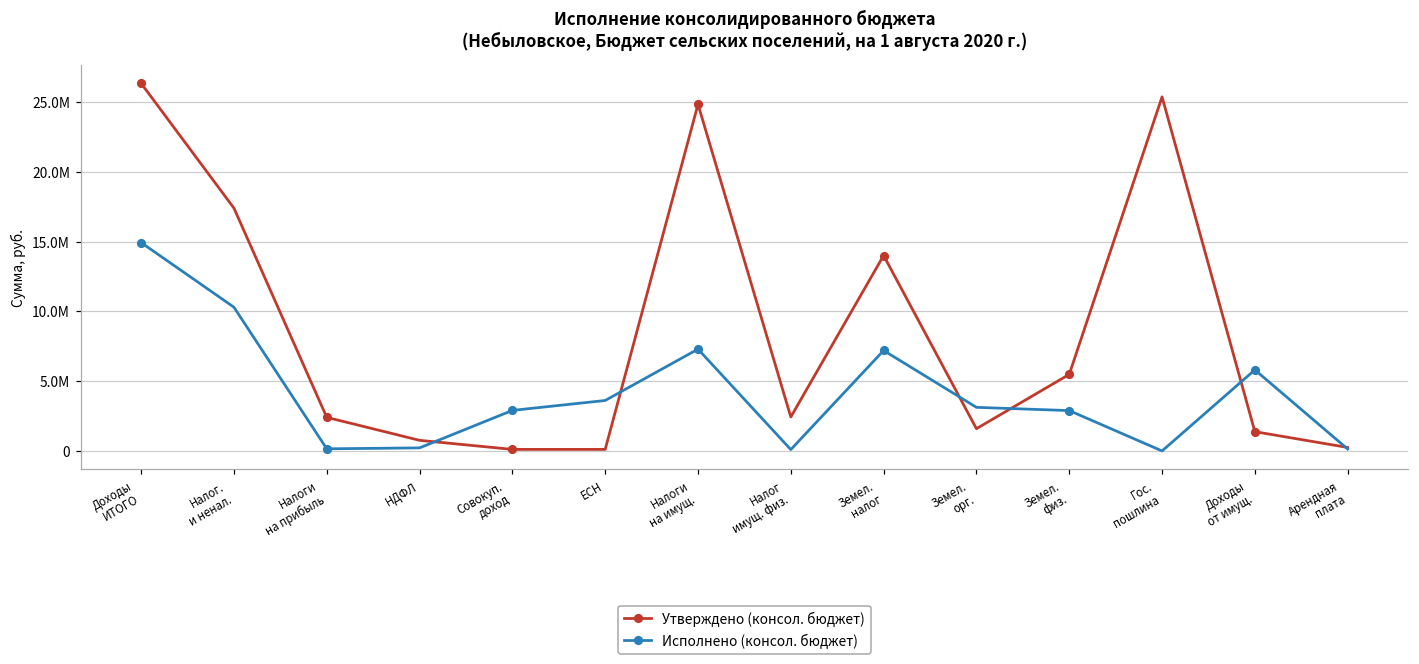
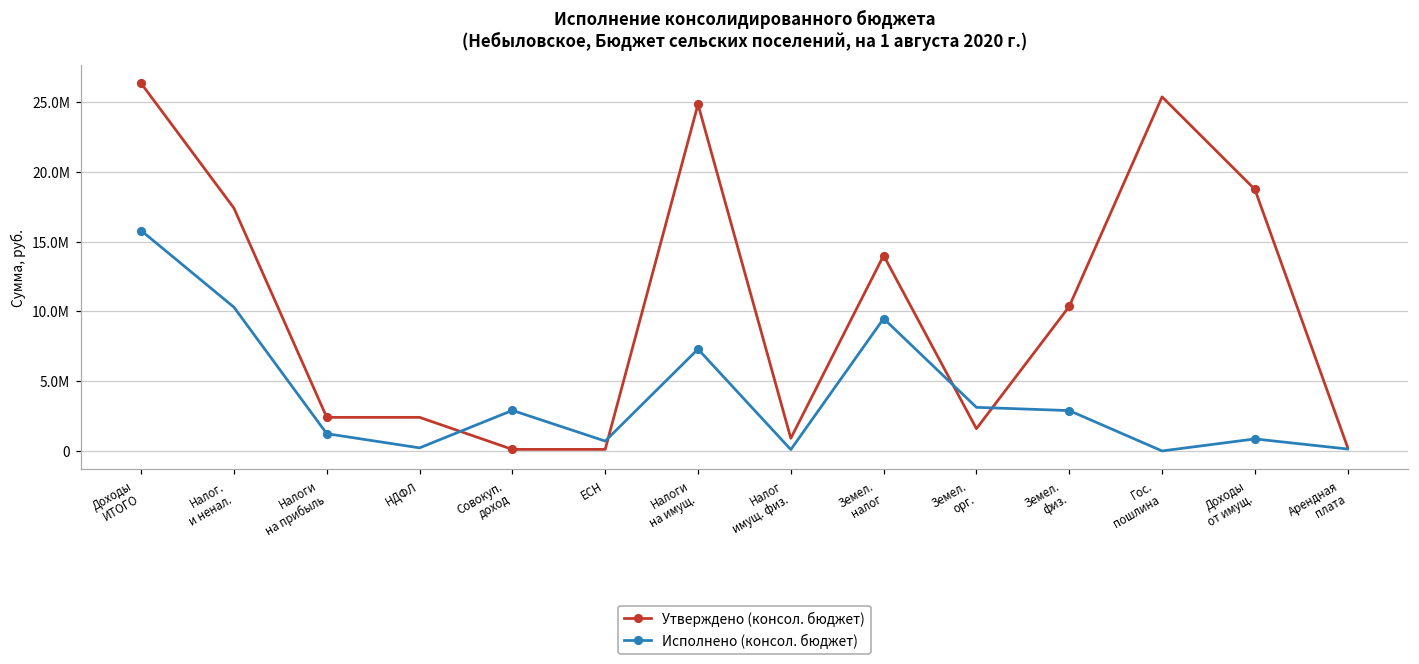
  {
    "Утверждено (консол. бюджет)": {
      "Доходы ИТОГО": "26.3М",
      "Налог. и ненал.": "17.4М",
      "Налоги на прибыль": "2.4М",
-     "НДФЛ": "0.8М",
+     "НДФЛ": "2.4М",
      "Совокуп. доход": "0.1М",
      "ЕСН": "0.1М",
      "Налоги на имущ.": "24.8М",
-     "Налог имущ. физ.": "2.4М",
+     "Налог имущ. физ.": "0.9М",
      "Земел. налог": "14.0М",
      "Земел. орг.": "1.6М",
-     "Земел. физ.": "5.5М",
+     "Земел. физ.": "10.4М",
      "Гос. пошлина": "25.4М",
-     "Доходы от имущ.": "1.4М"
+     "Доходы от имущ.": "18.8М"
    },
    "Исполнено (консол. бюджет)": {
-     "Доходы ИТОГО": "14.9М",
+     "Доходы ИТОГО": "15.8М",
      "Налог. и ненал.": "10.3М",
-     "Налоги на прибыль": "0.2М",
+     "Налоги на прибыль": "1.2М",
      "НДФЛ": "0.2М",
      "Совокуп. доход": "2.9М",
-     "ЕСН": "3.6М",
+     "ЕСН": "0.7М",
      "Налоги на имущ.": "7.3М",
      "Налог имущ. физ.": "0.1М",
-     "Земел. налог": "7.2М",
+     "Земел. налог": "9.5М",
      "Земел. орг.": "3.1М",
      "Земел. физ.": "2.9М",
      "Гос. пошлина": "0.0М",
-     "Доходы от имущ.": "5.8М"
+     "Доходы от имущ.": "0.9М"
    }
  }
